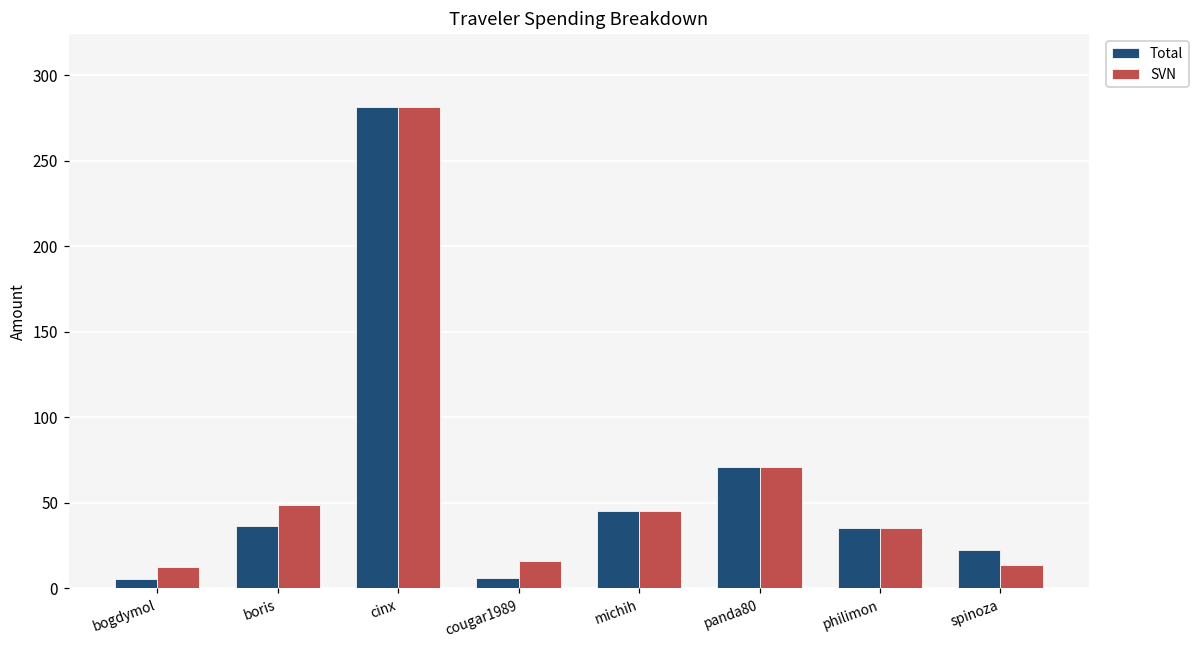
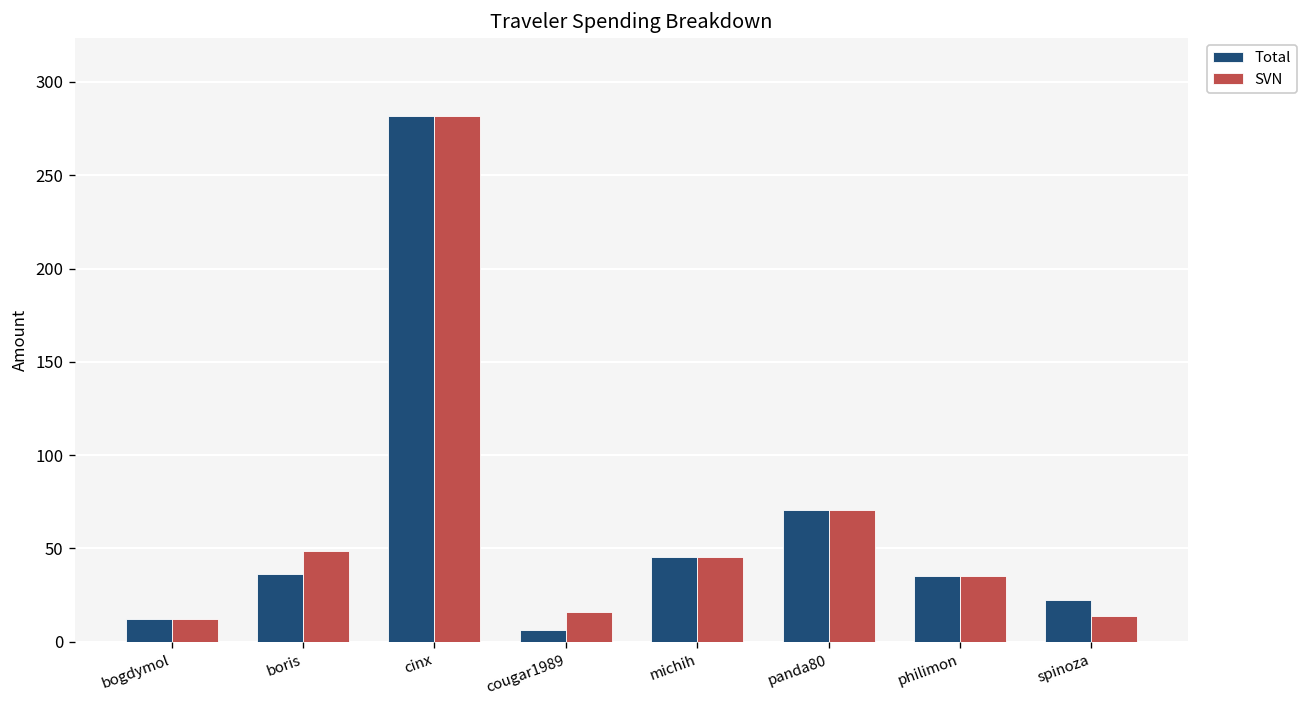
  {
    "Total": {
-     "bogdymol": 5,
+     "bogdymol": 12,
      "boris": 36,
      "cinx": 282,
      "cougar1989": 6,
      "michih": 45,
      "panda80": 71,
      "philimon": 35,
      "spinoza": 22
    },
    "SVN": {
      "bogdymol": 12,
      "boris": 49,
      "cinx": 282,
      "cougar1989": 16,
      "michih": 45,
      "panda80": 71,
      "philimon": 35,
      "spinoza": 14
    }
  }
